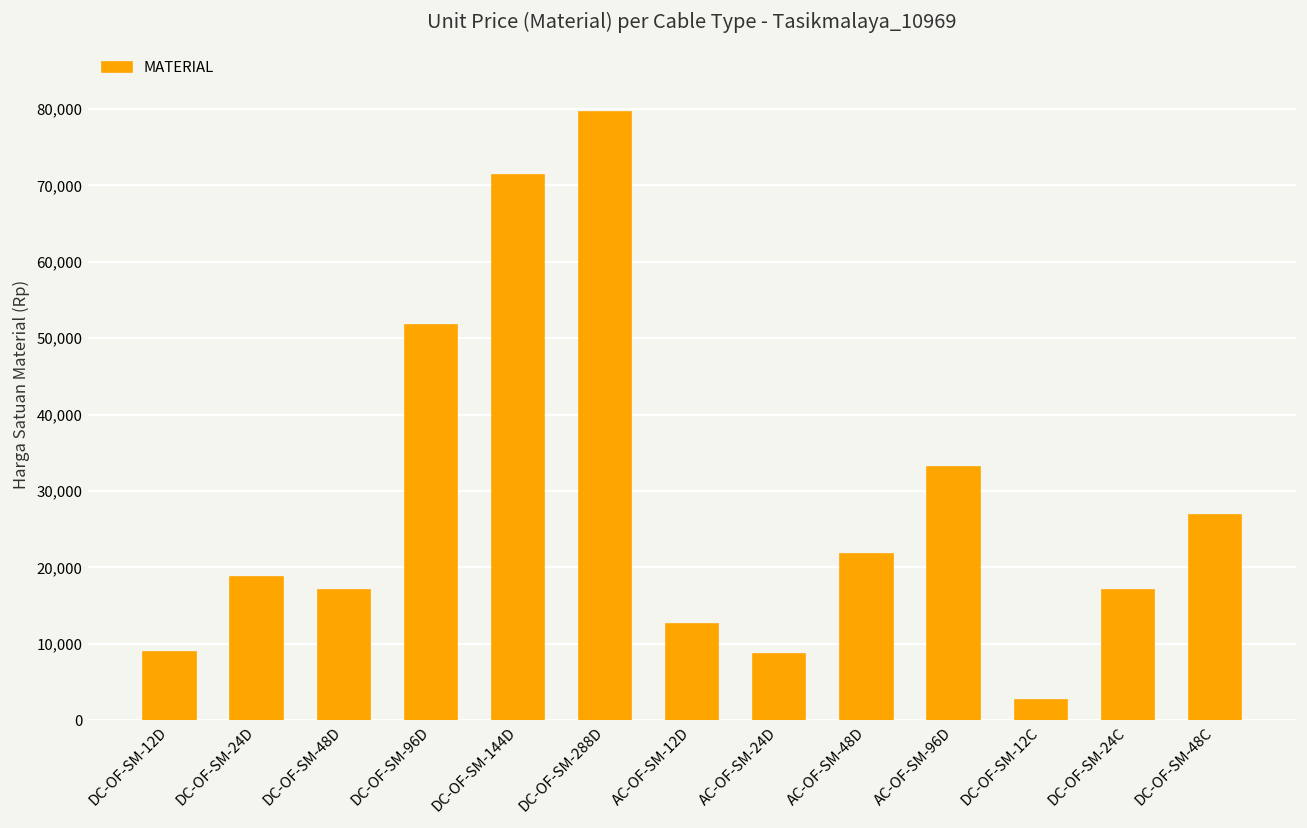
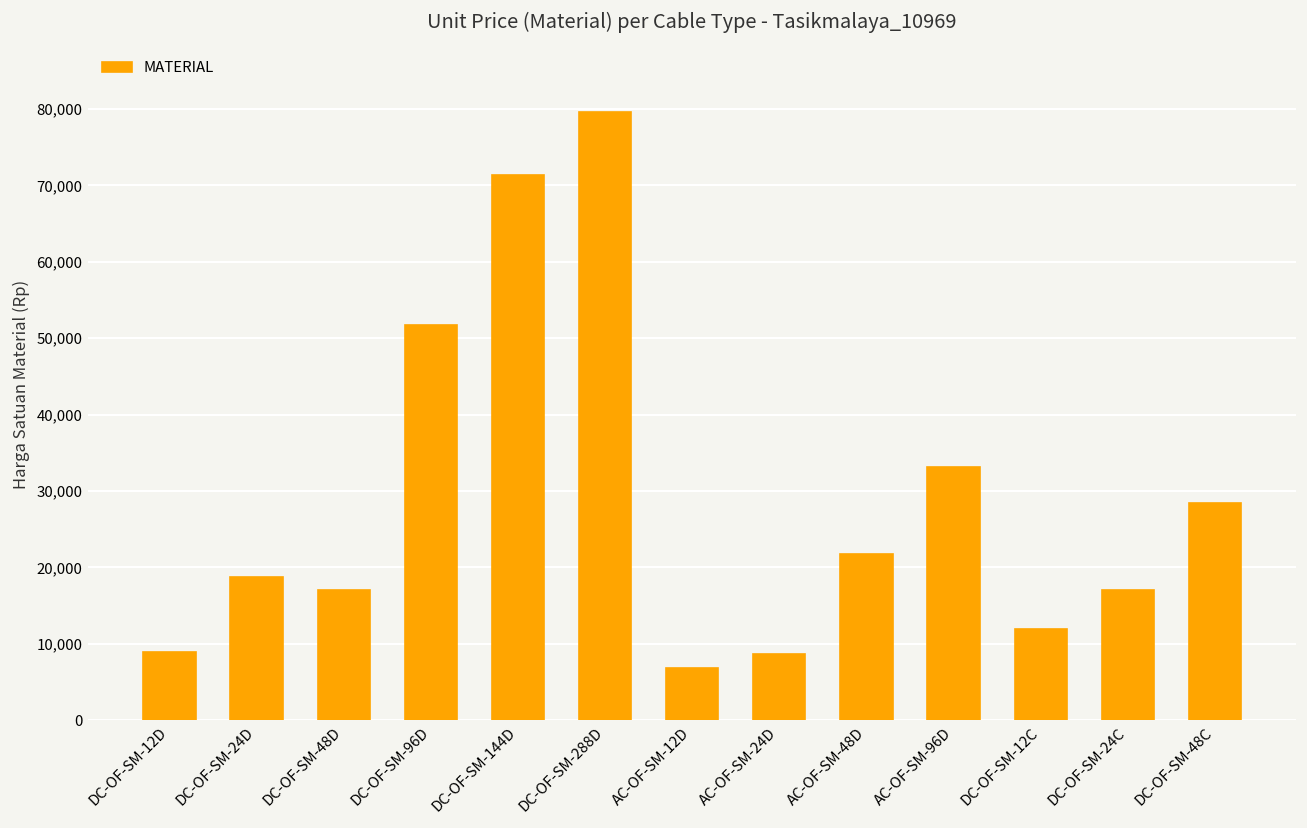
  {
    "DC-OF-SM-12D": "9,000",
    "DC-OF-SM-24D": "19,000",
    "DC-OF-SM-48D": "17,000",
    "DC-OF-SM-96D": "52,000",
    "DC-OF-SM-144D": "71,000",
    "DC-OF-SM-288D": "80,000",
-   "AC-OF-SM-12D": "13,000",
+   "AC-OF-SM-12D": "7,000",
    "AC-OF-SM-24D": "9,000",
    "AC-OF-SM-48D": "22,000",
    "AC-OF-SM-96D": "33,000",
-   "DC-OF-SM-12C": "3,000",
+   "DC-OF-SM-12C": "12,000",
    "DC-OF-SM-24C": "17,000",
-   "DC-OF-SM-48C": "27,000"
+   "DC-OF-SM-48C": "28,000"
  }
